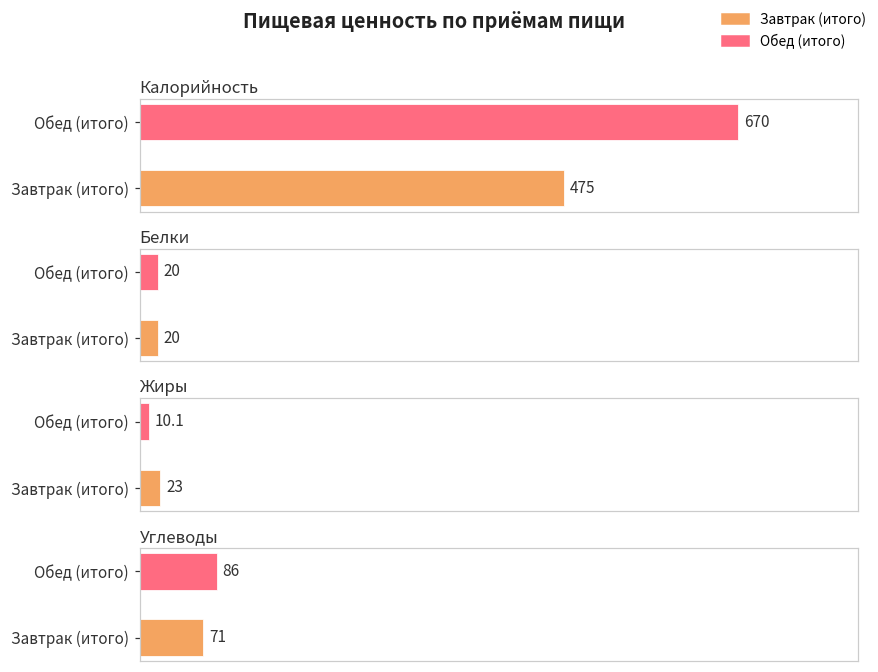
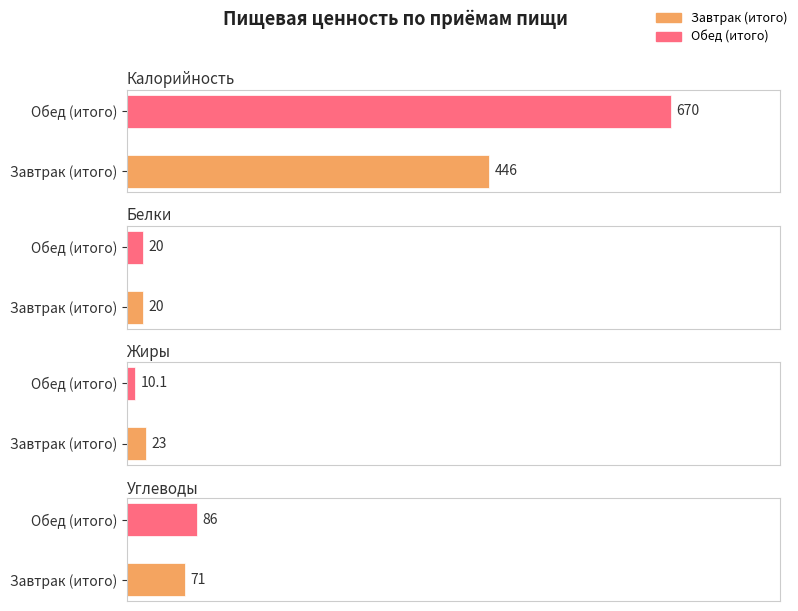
  {
    "Калорийность": {
      "Обед (итого)": 670,
-     "Завтрак (итого)": 475
+     "Завтрак (итого)": 446
    },
    "Белки": {
      "Обед (итого)": 20,
      "Завтрак (итого)": 20
    },
    "Жиры": {
      "Обед (итого)": 10.1,
      "Завтрак (итого)": 23
    },
    "Углеводы": {
      "Обед (итого)": 86,
      "Завтрак (итого)": 71
    }
  }
